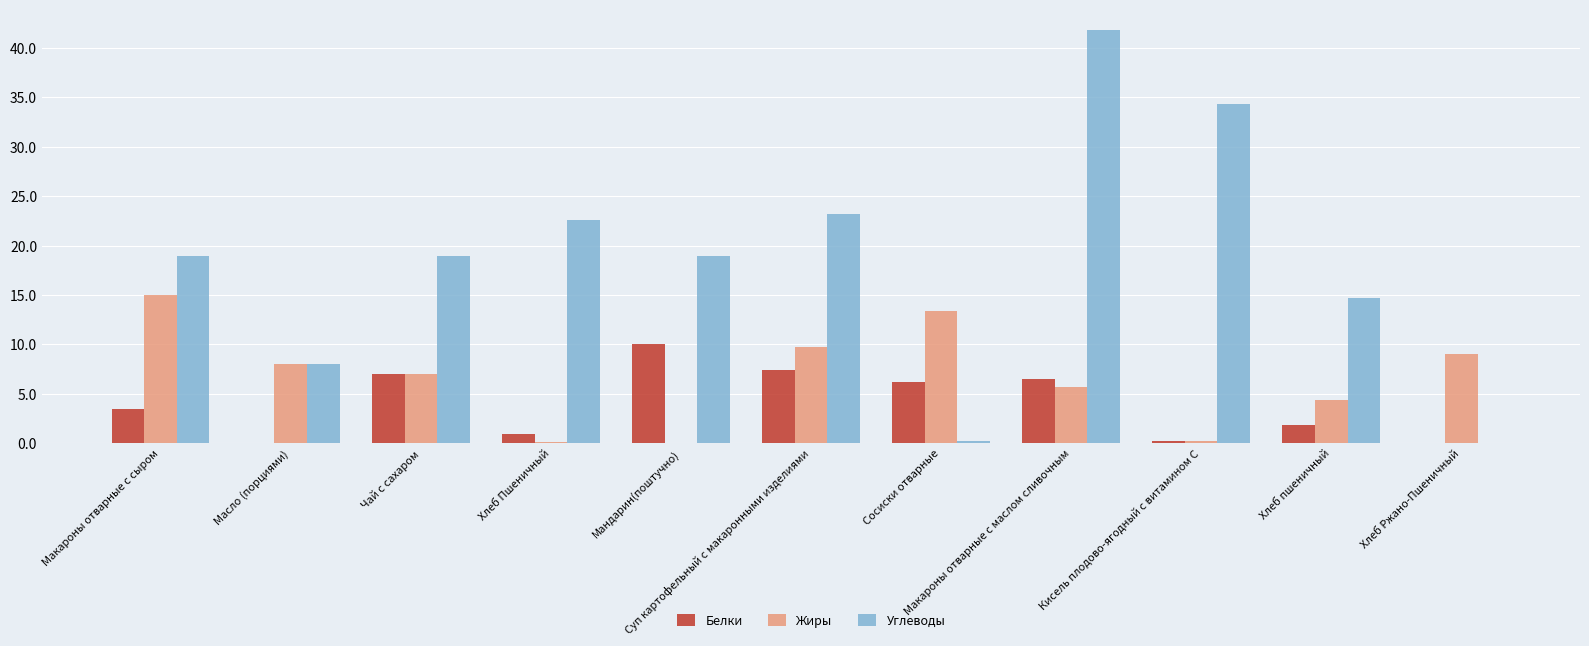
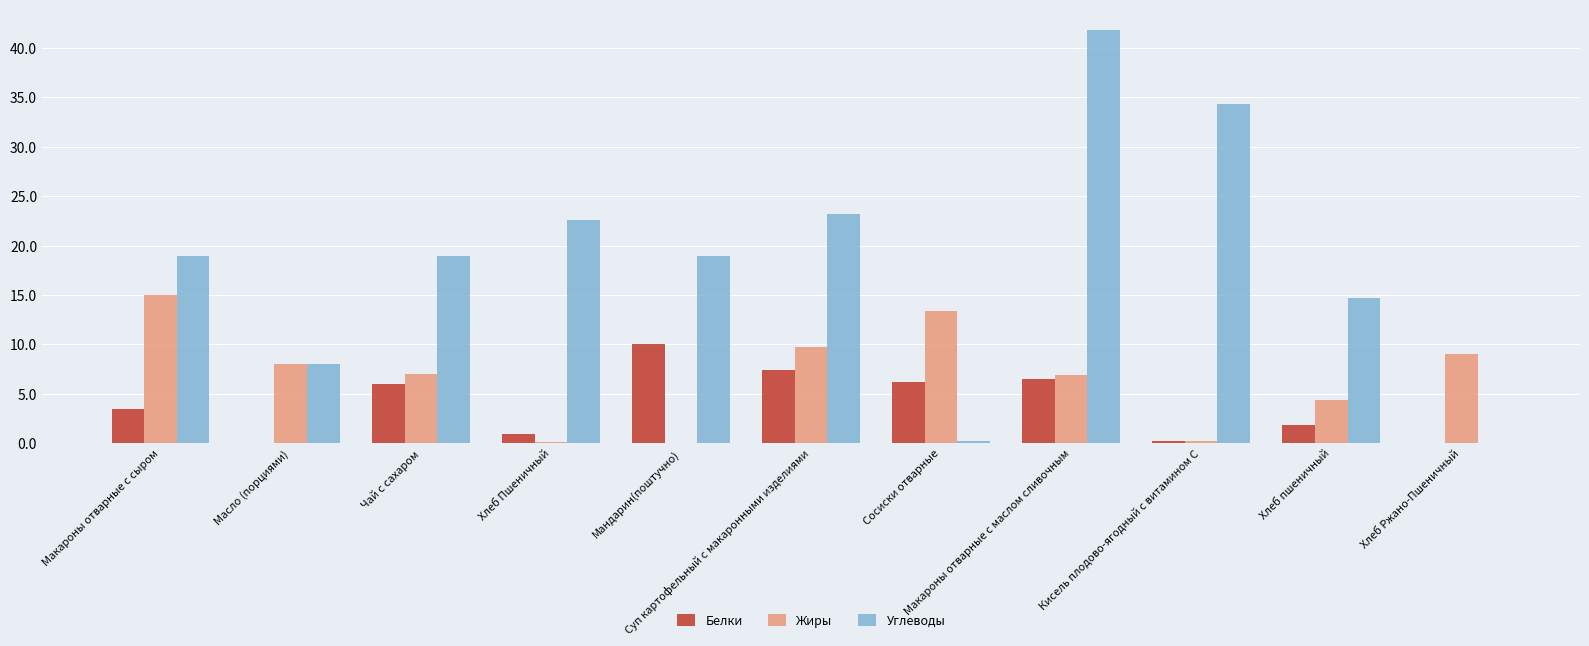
  {
    "Белки": {
      "Макароны отварные с сыром": 4,
      "Масло (порциями)": 0,
-     "Чай с сахаром": 7,
+     "Чай с сахаром": 6,
      "Хлеб Пшеничный": 1,
      "Мандарин(поштучно)": 10,
      "Суп картофельный с макаронными изделиями": 7,
      "Сосиски отварные": 6,
      "Макароны отварные с маслом сливочным": 7,
      "Хлеб пшеничный": 2,
      "Хлеб Ржано-Пшеничный": 0
    },
    "Жиры": {
      "Макароны отварные с сыром": 15,
      "Масло (порциями)": 8,
      "Чай с сахаром": 7,
      "Мандарин(поштучно)": 0,
      "Суп картофельный с макаронными изделиями": 10,
      "Сосиски отварные": 13,
-     "Макароны отварные с маслом сливочным": 6,
+     "Макароны отварные с маслом сливочным": 7,
      "Хлеб пшеничный": 4,
      "Хлеб Ржано-Пшеничный": 9
    },
    "Углеводы": {
      "Макароны отварные с сыром": 19,
      "Масло (порциями)": 8,
      "Чай с сахаром": 19,
      "Хлеб Пшеничный": 23,
      "Мандарин(поштучно)": 19,
      "Суп картофельный с макаронными изделиями": 23,
      "Макароны отварные с маслом сливочным": 42,
      "Кисель плодово-ягодный с витамином С": 34,
      "Хлеб пшеничный": 15,
      "Хлеб Ржано-Пшеничный": 0
    }
  }
